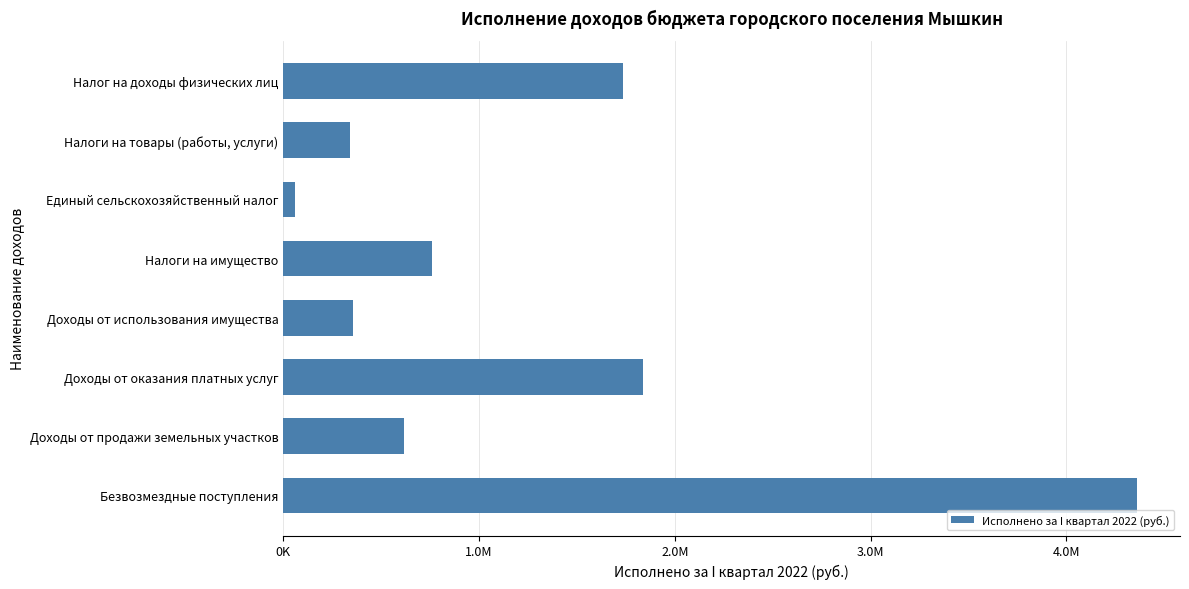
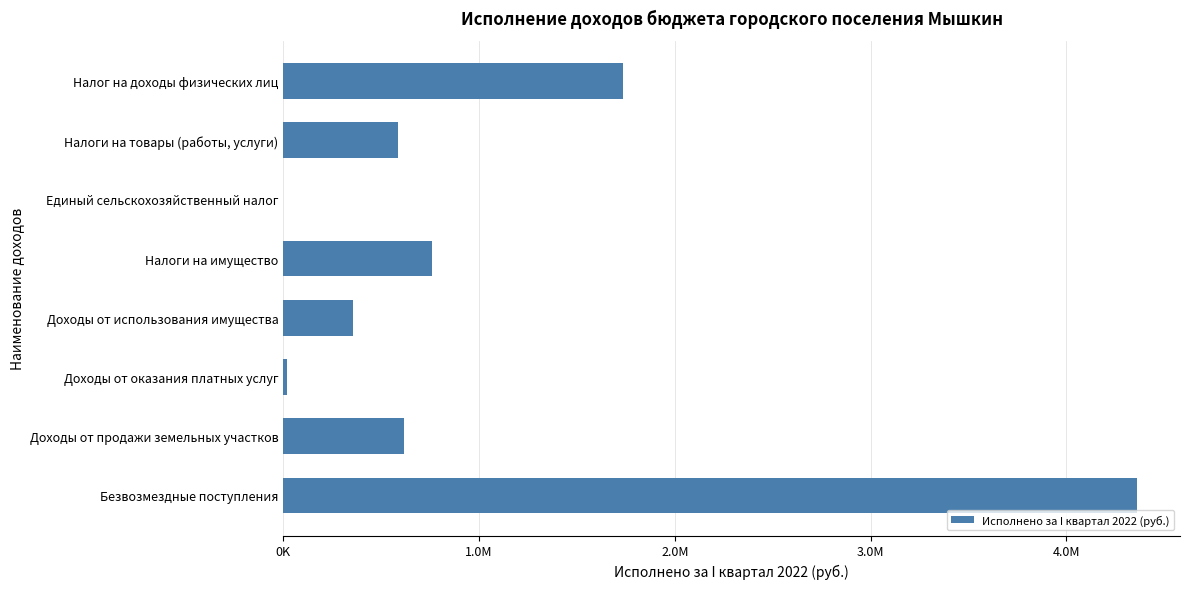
  {
    "Налог на доходы физических лиц": 1730000,
-   "Налоги на товары (работы, услуги)": 340000,
-   "Единый сельскохозяйственный налог": 60000,
+   "Налоги на товары (работы, услуги)": 590000,
+   "Единый сельскохозяйственный налог": 0,
    "Налоги на имущество": 760000,
    "Доходы от использования имущества": 360000,
-   "Доходы от оказания платных услуг": 1840000,
+   "Доходы от оказания платных услуг": 20000,
    "Доходы от продажи земельных участков": 620000,
    "Безвозмездные поступления": 4360000
  }
